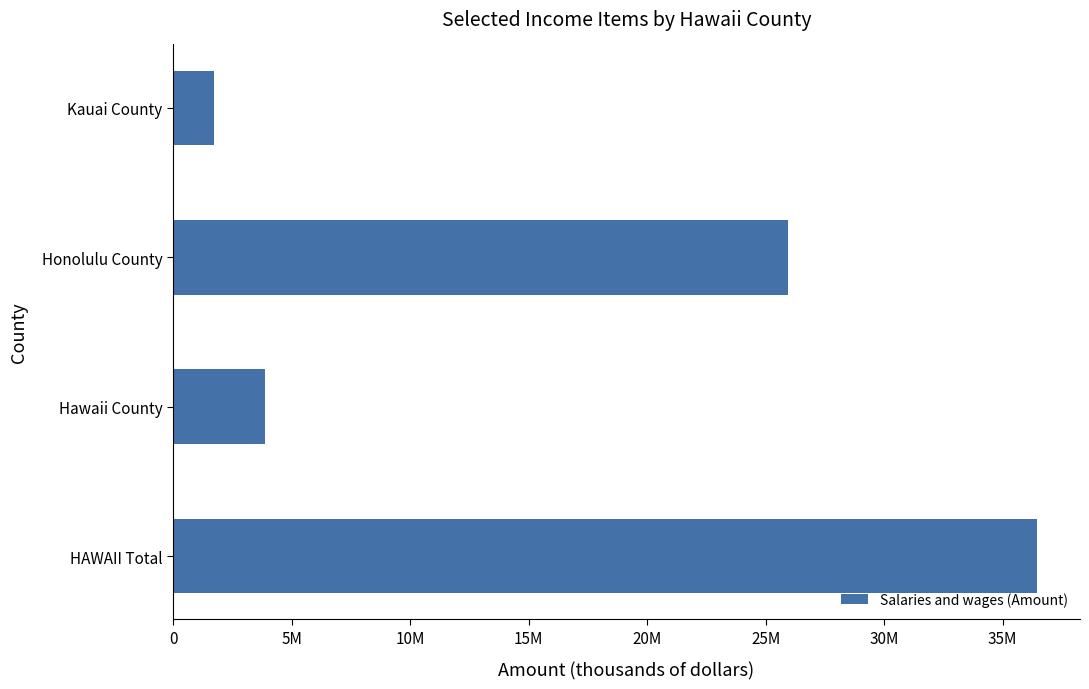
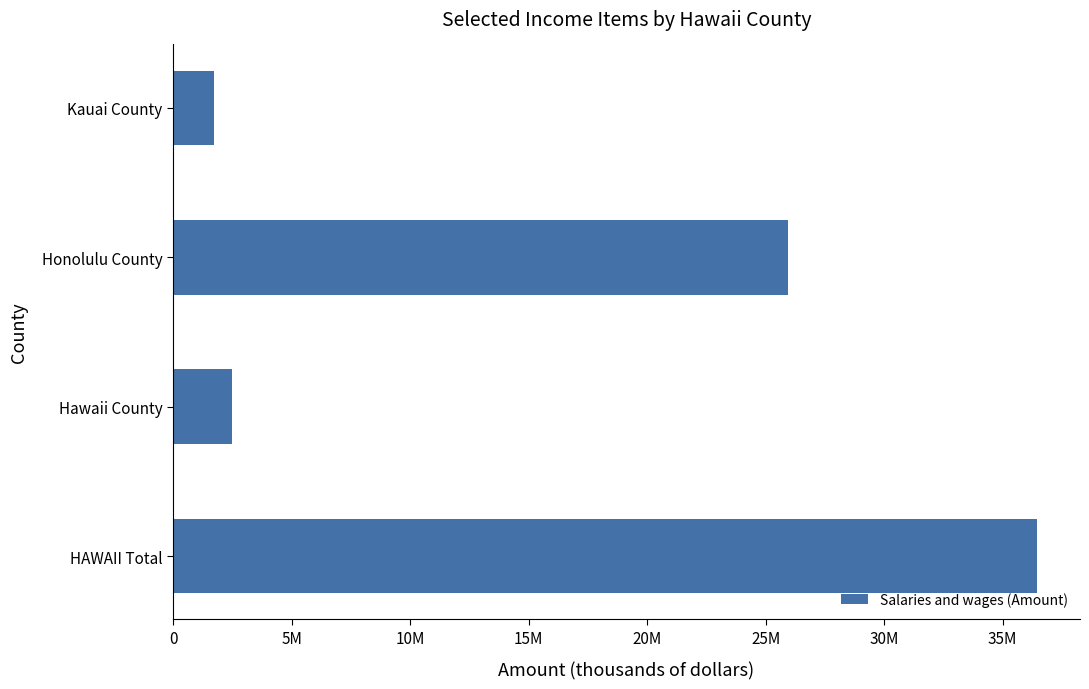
  {
    "Kauai County": 1700000,
    "Honolulu County": 25900000,
-   "Hawaii County": 3900000,
+   "Hawaii County": 2500000,
    "HAWAII Total": 36400000
  }
